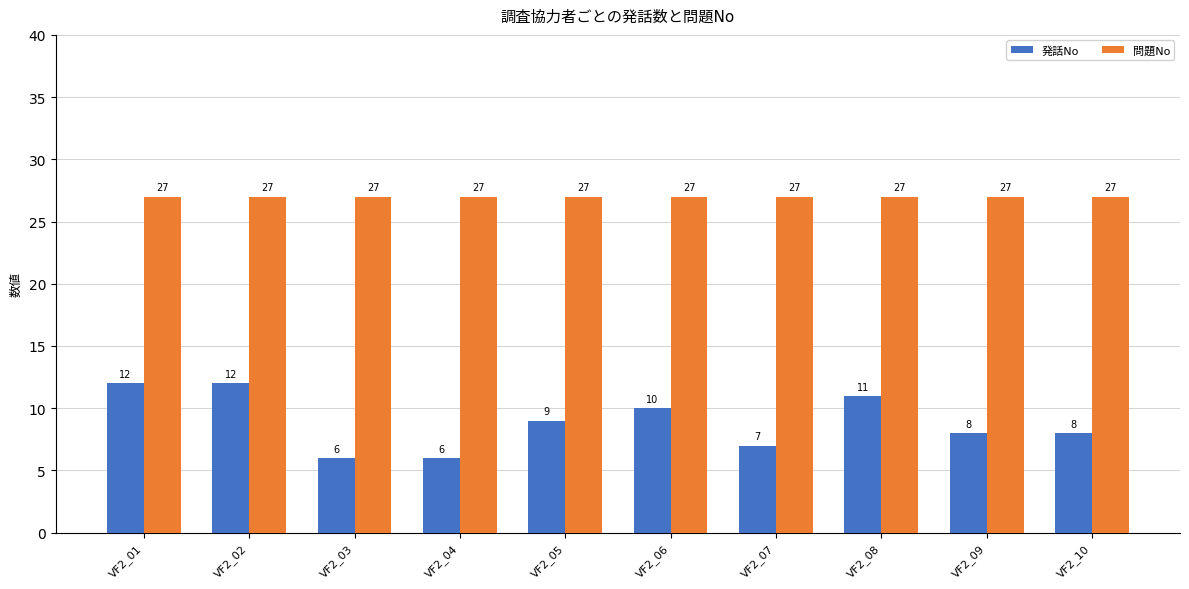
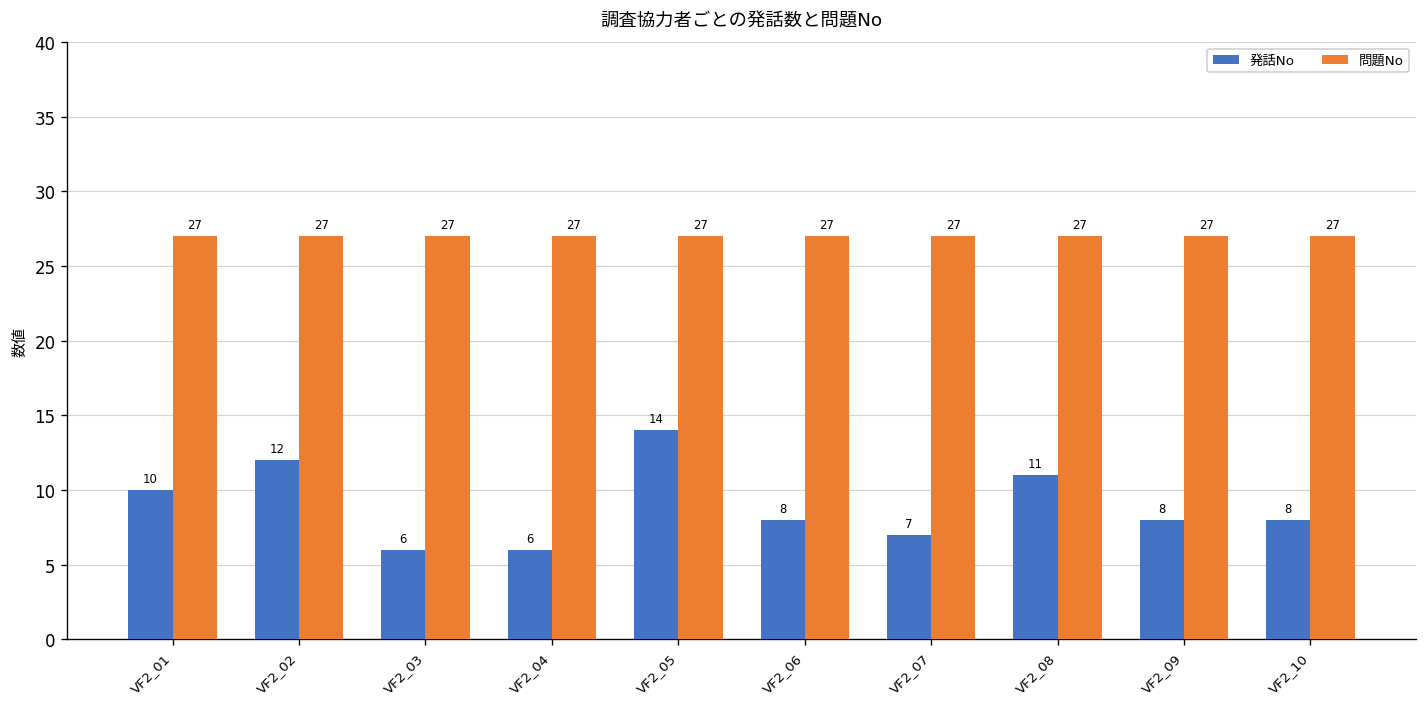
  {
    "発話No": {
-     "VF2_01": 12,
+     "VF2_01": 10,
      "VF2_02": 12,
      "VF2_03": 6,
      "VF2_04": 6,
-     "VF2_05": 9,
-     "VF2_06": 10,
+     "VF2_05": 14,
+     "VF2_06": 8,
      "VF2_07": 7,
      "VF2_08": 11,
      "VF2_09": 8,
      "VF2_10": 8
    },
    "問題No": {
      "VF2_01": 27,
      "VF2_02": 27,
      "VF2_03": 27,
      "VF2_04": 27,
      "VF2_05": 27,
      "VF2_06": 27,
      "VF2_07": 27,
      "VF2_08": 27,
      "VF2_09": 27,
      "VF2_10": 27
    }
  }
